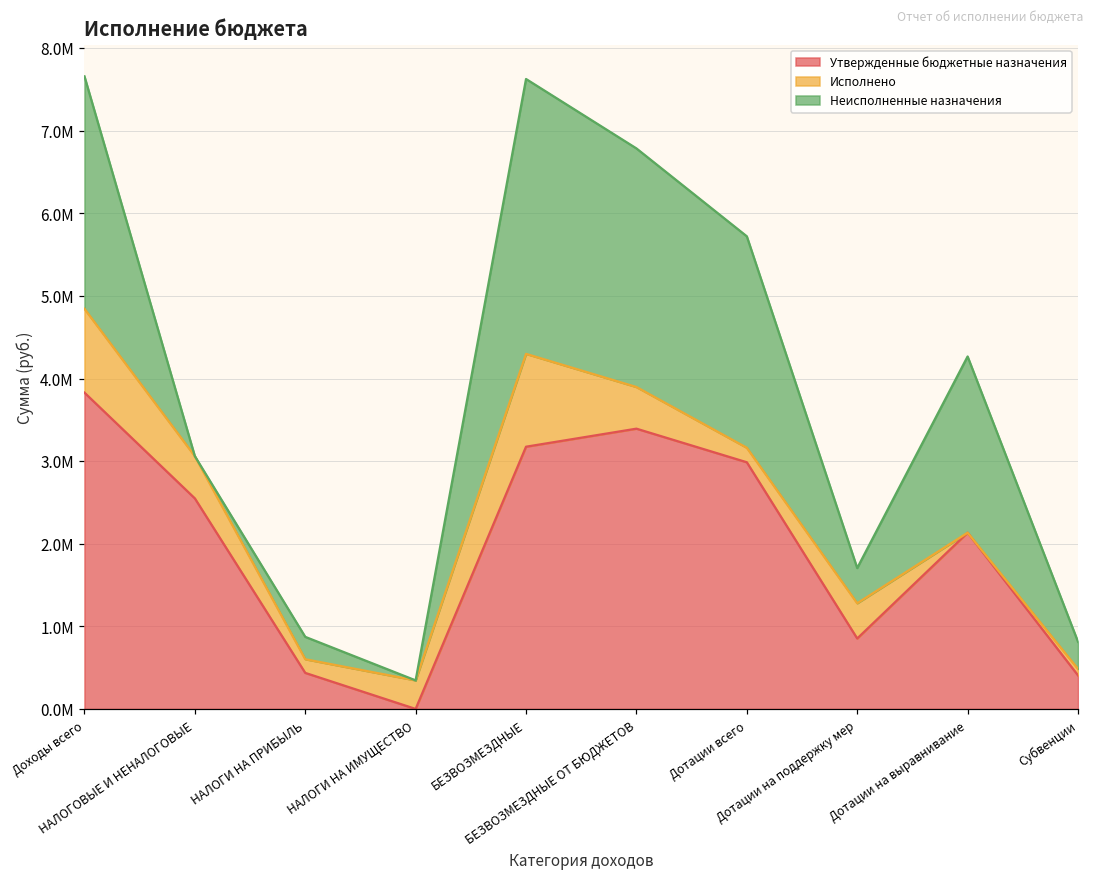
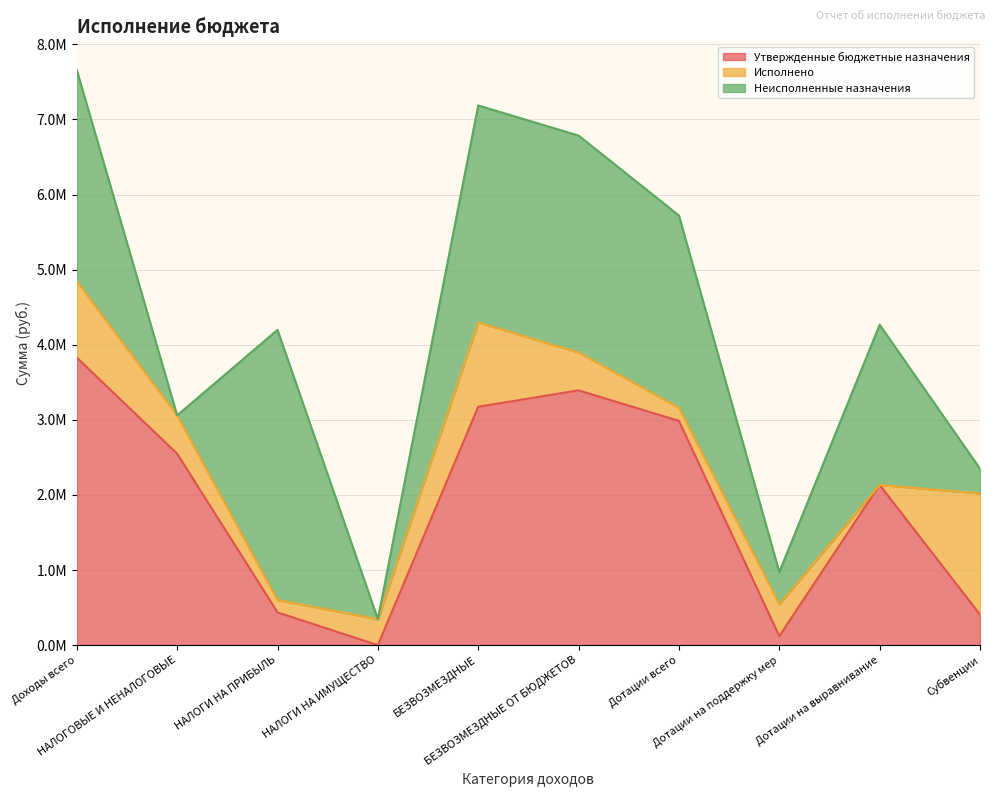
  {
    "Утвержденные бюджетные назначения": {
      "Доходы всего": "3.8М",
      "НАЛОГОВЫЕ И НЕНАЛОГОВЫЕ": "2.5М",
      "НАЛОГИ НА ПРИБЫЛЬ": "0.4М",
      "НАЛОГИ НА ИМУЩЕСТВО": "0.0М",
      "БЕЗВОЗМЕЗДНЫЕ": "3.2М",
      "БЕЗВОЗМЕЗДНЫЕ ОТ БЮДЖЕТОВ": "3.4М",
      "Дотации всего": "3.0М",
-     "Дотации на поддержку мер": "0.9М",
+     "Дотации на поддержку мер": "0.1М",
      "Субвенции": "0.4М"
    },
    "Исполнено": {
      "Доходы всего": "1.0М",
      "НАЛОГИ НА ПРИБЫЛЬ": "0.2М",
      "БЕЗВОЗМЕЗДНЫЕ": "1.1М",
      "БЕЗВОЗМЕЗДНЫЕ ОТ БЮДЖЕТОВ": "0.5М",
      "Дотации всего": "0.2М",
      "Дотации на поддержку мер": "0.4М",
-     "Субвенции": "0.1М"
+     "Субвенции": "1.6М"
    },
    "Неисполненные назначения": {
      "Доходы всего": "2.8М",
-     "НАЛОГИ НА ПРИБЫЛЬ": "0.3М",
-     "БЕЗВОЗМЕЗДНЫЕ": "3.3М",
+     "НАЛОГИ НА ПРИБЫЛЬ": "3.6М",
+     "БЕЗВОЗМЕЗДНЫЕ": "2.9М",
      "БЕЗВОЗМЕЗДНЫЕ ОТ БЮДЖЕТОВ": "2.9М",
      "Дотации всего": "2.6М",
      "Дотации на поддержку мер": "0.4М",
      "Дотации на выравнивание": "2.1М",
      "Субвенции": "0.3М"
    }
  }
